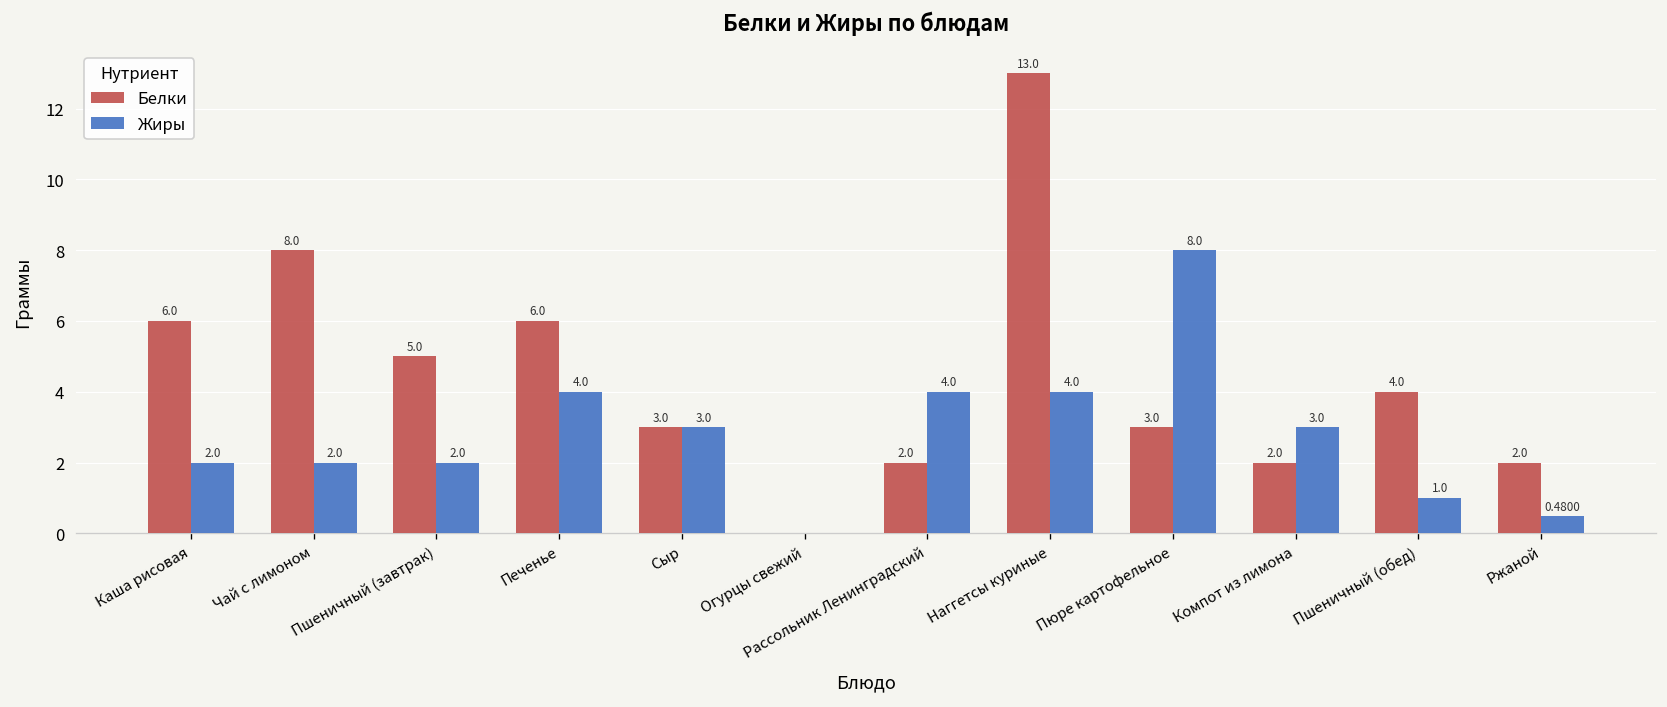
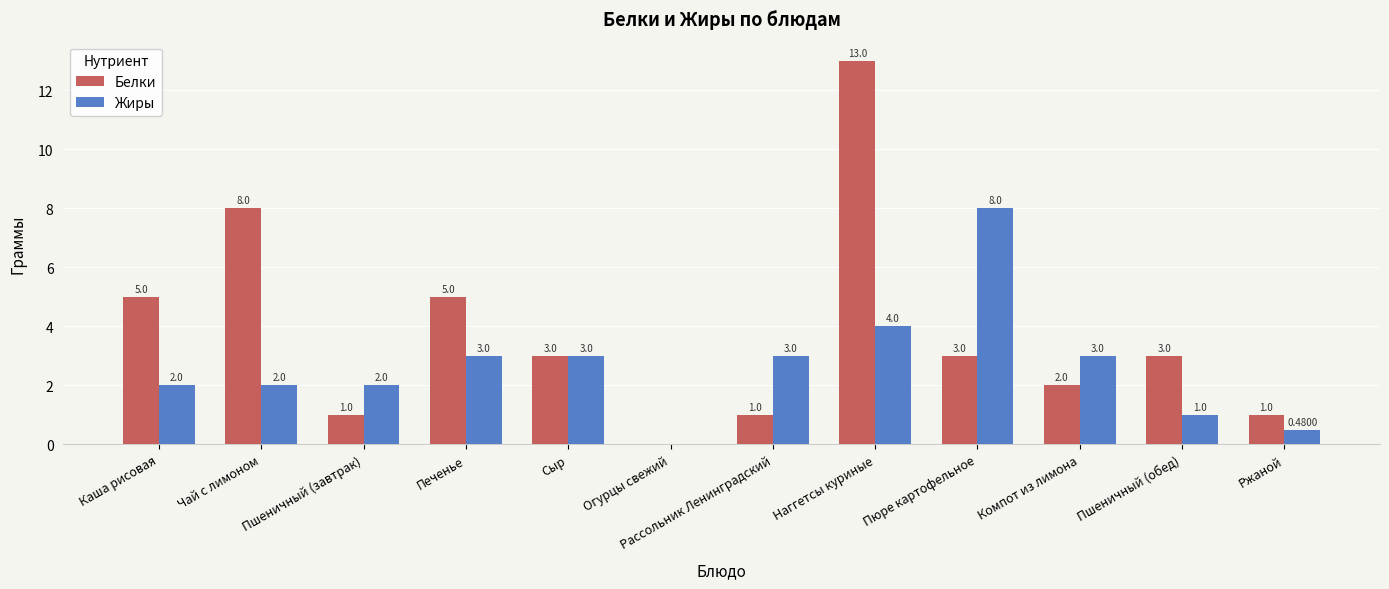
  {
    "Белки": {
-     "Каша рисовая": 6.0,
+     "Каша рисовая": 5.0,
      "Чай с лимоном": 8.0,
-     "Пшеничный (завтрак)": 5.0,
-     "Печенье": 6.0,
+     "Пшеничный (завтрак)": 1.0,
+     "Печенье": 5.0,
      "Сыр": 3.0,
-     "Рассольник Ленинградский": 2.0,
+     "Рассольник Ленинградский": 1.0,
      "Наггетсы куриные": 13.0,
      "Пюре картофельное": 3.0,
      "Компот из лимона": 2.0,
-     "Пшеничный (обед)": 4.0,
-     "Ржаной": 2.0
+     "Пшеничный (обед)": 3.0,
+     "Ржаной": 1.0
    },
    "Жиры": {
      "Каша рисовая": 2.0,
      "Чай с лимоном": 2.0,
      "Пшеничный (завтрак)": 2.0,
-     "Печенье": 4.0,
+     "Печенье": 3.0,
      "Сыр": 3.0,
-     "Рассольник Ленинградский": 4.0,
+     "Рассольник Ленинградский": 3.0,
      "Наггетсы куриные": 4.0,
      "Пюре картофельное": 8.0,
      "Компот из лимона": 3.0,
      "Пшеничный (обед)": 1.0,
      "Ржаной": 0.4800
    }
  }
